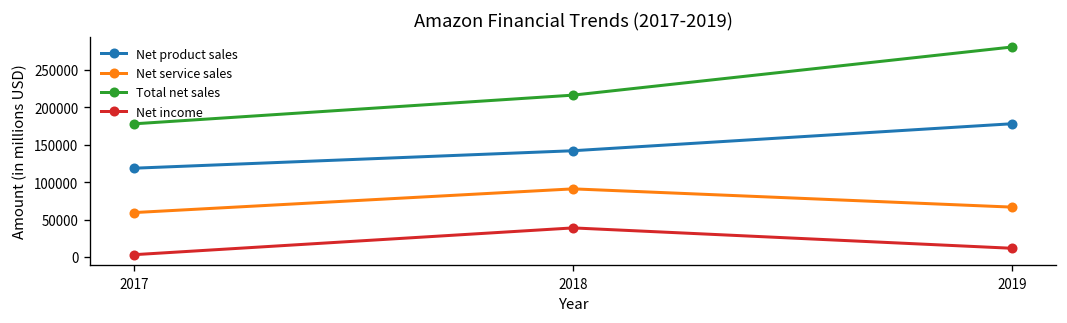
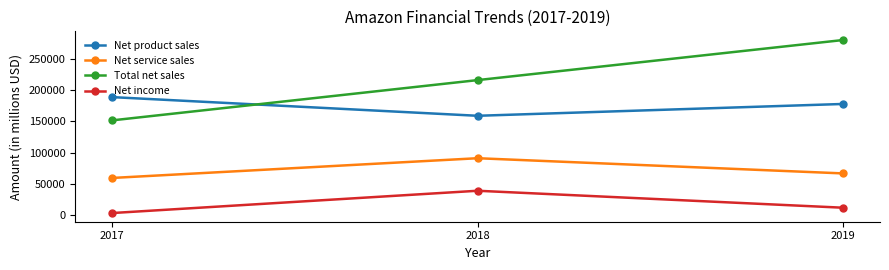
  {
    "Net product sales": {
-     "2017": 120000,
-     "2018": 140000,
+     "2017": 190000,
+     "2018": 160000,
      "2019": 180000
    },
    "Net service sales": {
      "2017": 60000,
      "2018": 90000,
      "2019": 70000
    },
    "Total net sales": {
-     "2017": 180000,
+     "2017": 150000,
      "2018": 220000,
      "2019": 280000
    },
    "Net income": {
      "2017": 0,
      "2018": 40000,
      "2019": 10000
    }
  }
